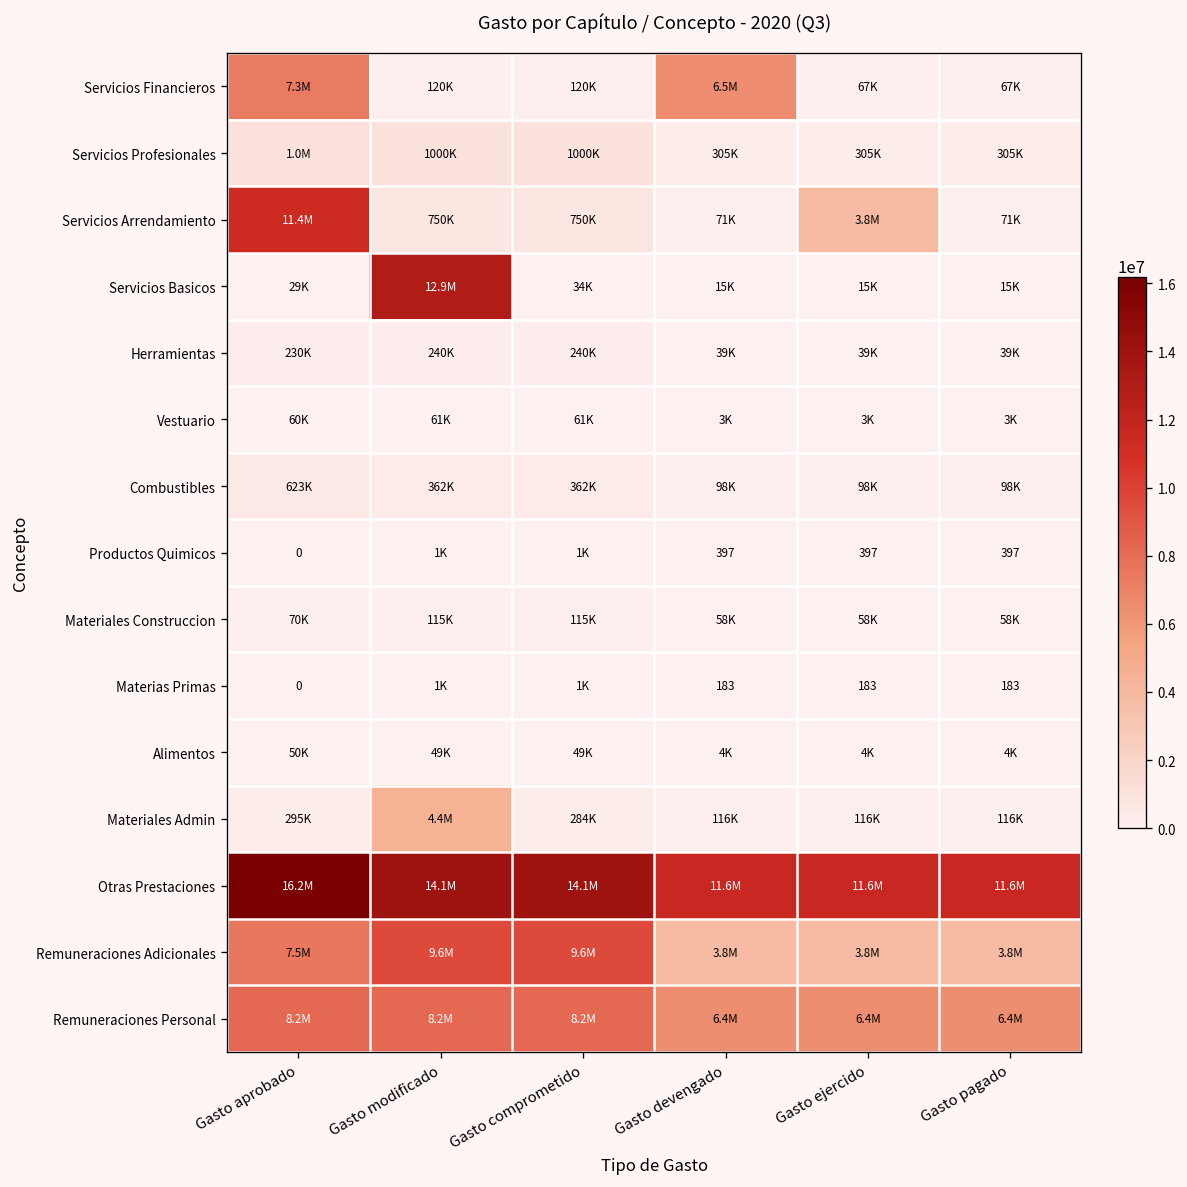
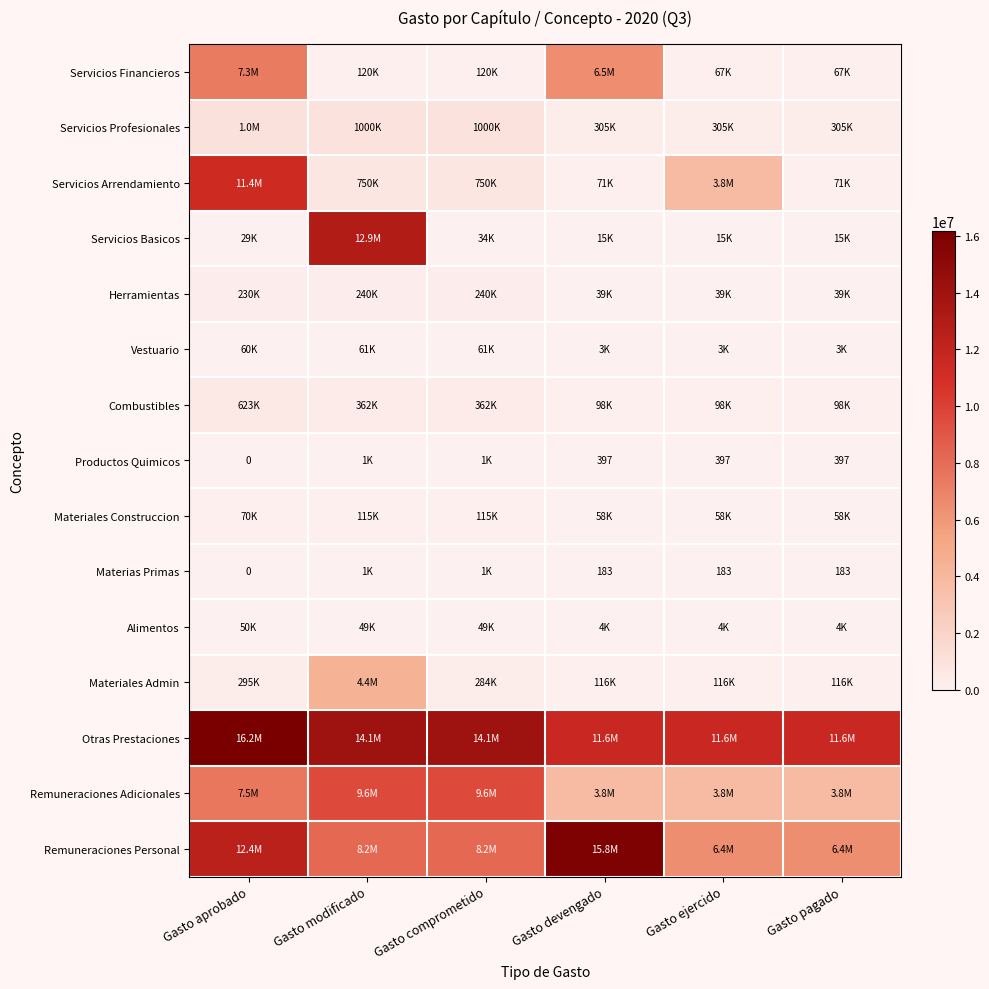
  {
    "Servicios Financieros": {
      "Gasto aprobado": "7.3M",
      "Gasto modificado": "120K",
      "Gasto comprometido": "120K",
      "Gasto devengado": "6.5M",
      "Gasto ejercido": "67K",
      "Gasto pagado": "67K"
    },
    "Servicios Profesionales": {
      "Gasto aprobado": "1.0M",
      "Gasto modificado": "1000K",
      "Gasto comprometido": "1000K",
      "Gasto devengado": "305K",
      "Gasto ejercido": "305K",
      "Gasto pagado": "305K"
    },
    "Servicios Arrendamiento": {
      "Gasto aprobado": "11.4M",
      "Gasto modificado": "750K",
      "Gasto comprometido": "750K",
      "Gasto devengado": "71K",
      "Gasto ejercido": "3.8M",
      "Gasto pagado": "71K"
    },
    "Servicios Basicos": {
      "Gasto aprobado": "29K",
      "Gasto modificado": "12.9M",
      "Gasto comprometido": "34K",
      "Gasto devengado": "15K",
      "Gasto ejercido": "15K",
      "Gasto pagado": "15K"
    },
    "Herramientas": {
      "Gasto aprobado": "230K",
      "Gasto modificado": "240K",
      "Gasto comprometido": "240K",
      "Gasto devengado": "39K",
      "Gasto ejercido": "39K",
      "Gasto pagado": "39K"
    },
    "Vestuario": {
      "Gasto aprobado": "60K",
      "Gasto modificado": "61K",
      "Gasto comprometido": "61K",
      "Gasto devengado": "3K",
      "Gasto ejercido": "3K",
      "Gasto pagado": "3K"
    },
    "Combustibles": {
      "Gasto aprobado": "623K",
      "Gasto modificado": "362K",
      "Gasto comprometido": "362K",
      "Gasto devengado": "98K",
      "Gasto ejercido": "98K",
      "Gasto pagado": "98K"
    },
    "Productos Quimicos": {
      "Gasto aprobado": "0",
      "Gasto modificado": "1K",
      "Gasto comprometido": "1K",
      "Gasto devengado": "397",
      "Gasto ejercido": "397",
      "Gasto pagado": "397"
    },
    "Materiales Construccion": {
      "Gasto aprobado": "70K",
      "Gasto modificado": "115K",
      "Gasto comprometido": "115K",
      "Gasto devengado": "58K",
      "Gasto ejercido": "58K",
      "Gasto pagado": "58K"
    },
    "Materias Primas": {
      "Gasto aprobado": "0",
      "Gasto modificado": "1K",
      "Gasto comprometido": "1K",
      "Gasto devengado": "183",
      "Gasto ejercido": "183",
      "Gasto pagado": "183"
    },
    "Alimentos": {
      "Gasto aprobado": "50K",
      "Gasto modificado": "49K",
      "Gasto comprometido": "49K",
      "Gasto devengado": "4K",
      "Gasto ejercido": "4K",
      "Gasto pagado": "4K"
    },
    "Materiales Admin": {
      "Gasto aprobado": "295K",
      "Gasto modificado": "4.4M",
      "Gasto comprometido": "284K",
      "Gasto devengado": "116K",
      "Gasto ejercido": "116K",
      "Gasto pagado": "116K"
    },
    "Otras Prestaciones": {
      "Gasto aprobado": "16.2M",
      "Gasto modificado": "14.1M",
      "Gasto comprometido": "14.1M",
      "Gasto devengado": "11.6M",
      "Gasto ejercido": "11.6M",
      "Gasto pagado": "11.6M"
    },
    "Remuneraciones Adicionales": {
      "Gasto aprobado": "7.5M",
      "Gasto modificado": "9.6M",
      "Gasto comprometido": "9.6M",
      "Gasto devengado": "3.8M",
      "Gasto ejercido": "3.8M",
      "Gasto pagado": "3.8M"
    },
    "Remuneraciones Personal": {
-     "Gasto aprobado": "8.2M",
+     "Gasto aprobado": "12.4M",
      "Gasto modificado": "8.2M",
      "Gasto comprometido": "8.2M",
-     "Gasto devengado": "6.4M",
+     "Gasto devengado": "15.8M",
      "Gasto ejercido": "6.4M",
      "Gasto pagado": "6.4M"
    }
  }
